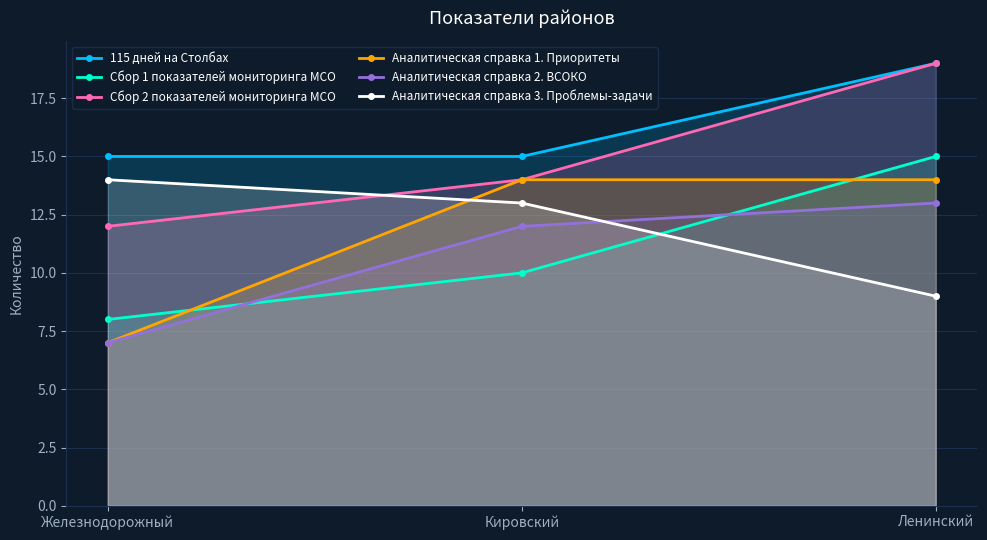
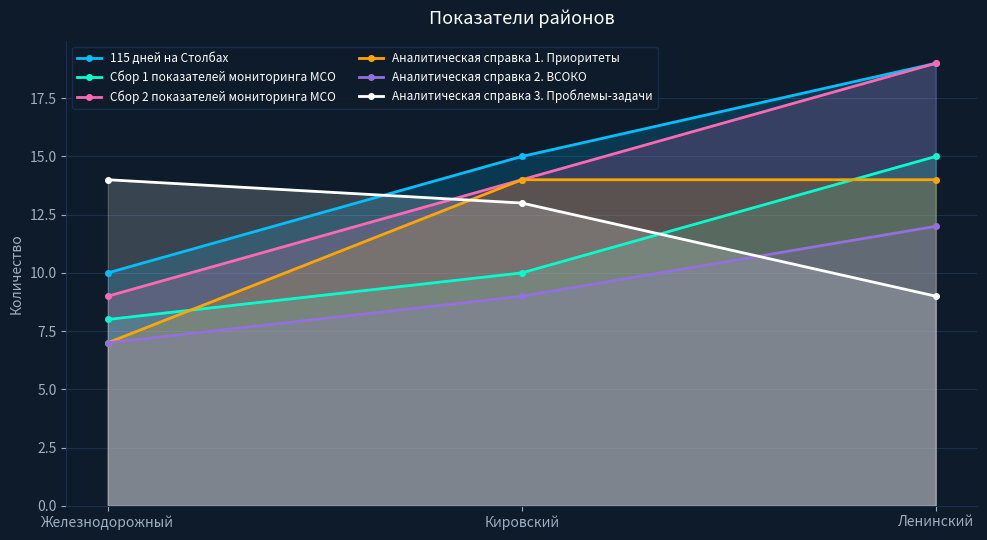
  {
    "115 дней на Столбах": {
-     "Железнодорожный": 15,
+     "Железнодорожный": 10,
      "Кировский": 15
    },
    "Сбор 1 показателей мониторинга МСО": {
      "Железнодорожный": 8,
      "Кировский": 10,
      "Ленинский": 15
    },
    "Сбор 2 показателей мониторинга МСО": {
-     "Железнодорожный": 12
+     "Железнодорожный": 9
    },
    "Аналитическая справка 1. Приоритеты": {
      "Ленинский": 14
    },
    "Аналитическая справка 2. ВСОКО": {
-     "Кировский": 12,
-     "Ленинский": 13
+     "Кировский": 9,
+     "Ленинский": 12
    },
    "Аналитическая справка 3. Проблемы-задачи": {
      "Железнодорожный": 14,
      "Кировский": 13,
      "Ленинский": 9
    }
  }
